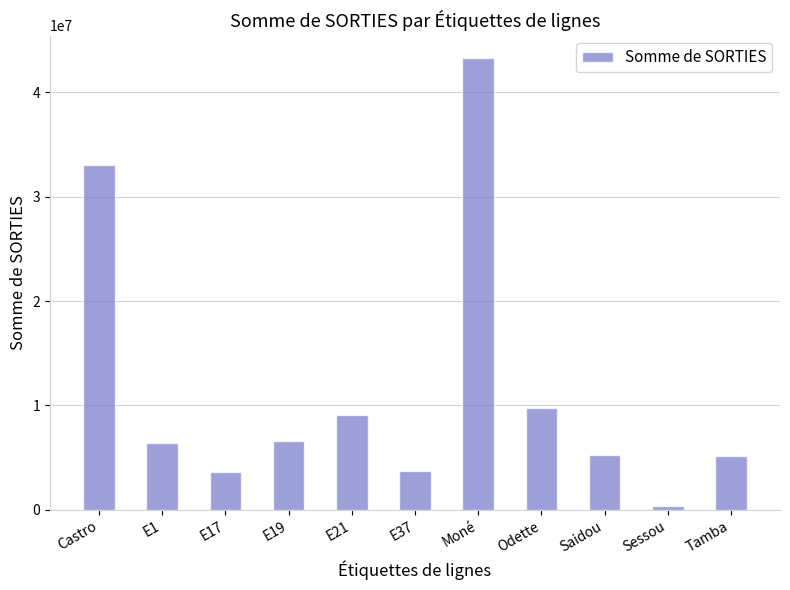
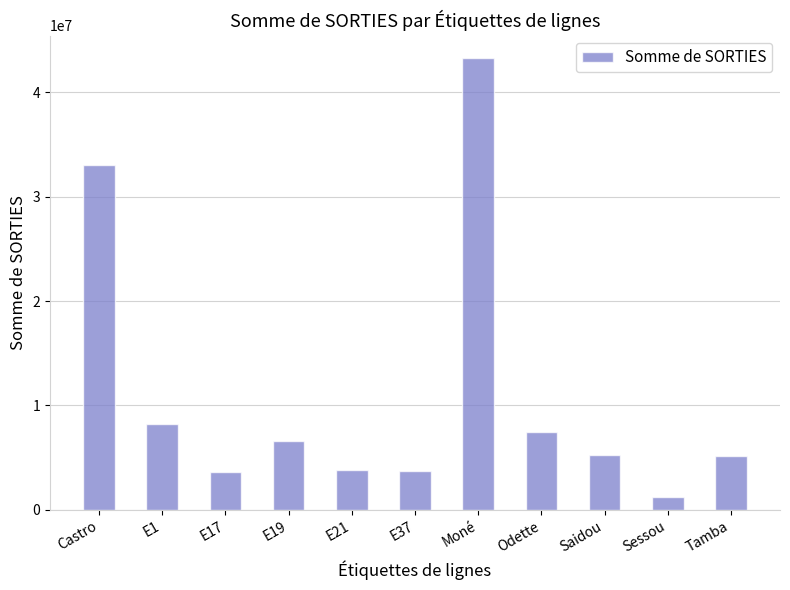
  {
    "Castro": 33100000,
-   "E1": 6400000,
+   "E1": 8200000,
    "E17": 3600000,
    "E19": 6600000,
-   "E21": 9100000,
+   "E21": 3800000,
    "E37": 3800000,
    "Moné": 43300000,
-   "Odette": 9800000,
+   "Odette": 7400000,
    "Saidou": 5200000,
-   "Sessou": 400000,
+   "Sessou": 1200000,
    "Tamba": 5200000
  }
